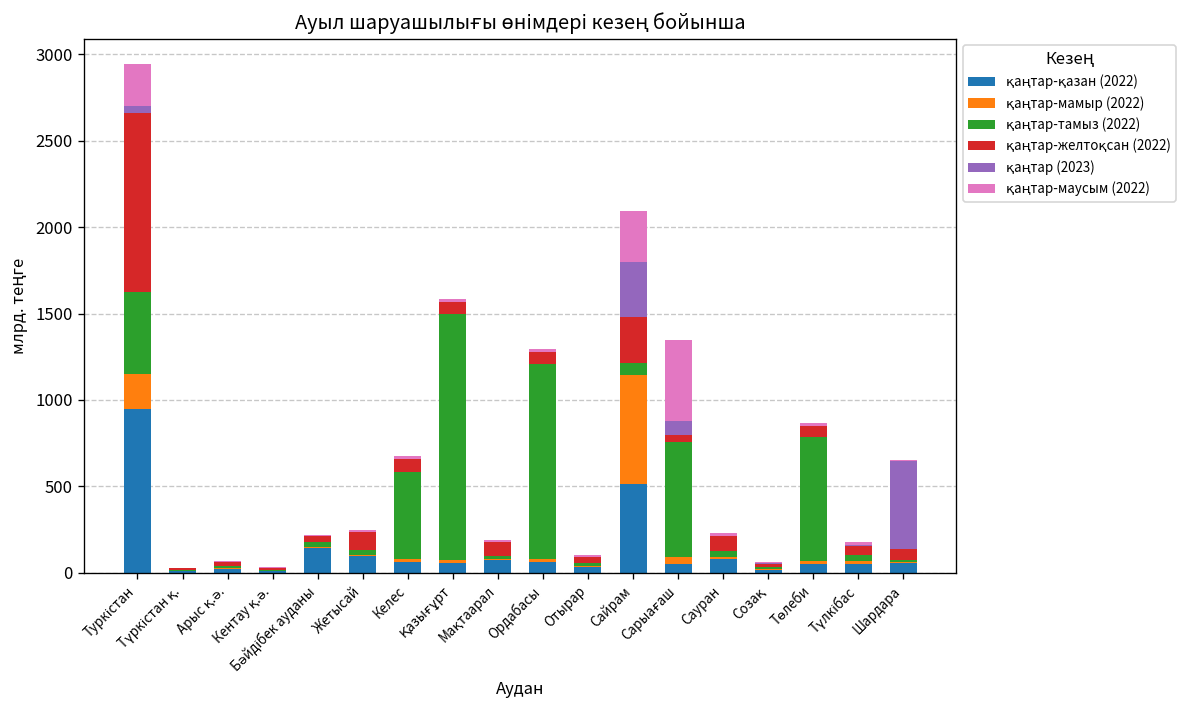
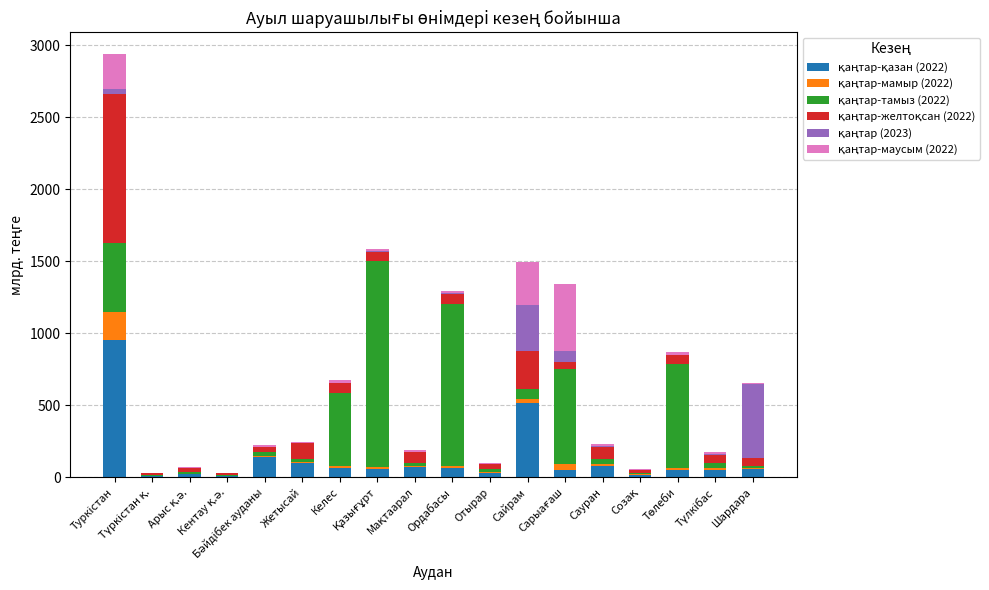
  {
    "қаңтар-қазан (2022)": {
      "Туркістан": 950,
      "Арыс қ.ә.": 20,
      "Бәйдібек ауданы": 140,
      "Жетысай": 100,
      "Келес": 60,
      "Қазығұрт": 60,
      "Мақтаарал": 70,
      "Ордабасы": 60,
      "Отырар": 30,
      "Сайрам": 520,
      "Сарыағаш": 50,
      "Сауран": 80,
      "Төлеби": 50,
      "Түлкібас": 50,
      "Шардара": 60
    },
    "қаңтар-мамыр (2022)": {
      "Туркістан": 200,
-     "Сайрам": 630,
+     "Сайрам": 30,
      "Сарыағаш": 40
    },
    "қаңтар-тамыз (2022)": {
      "Туркістан": 480,
      "Бәйдібек ауданы": 20,
      "Жетысай": 20,
      "Келес": 510,
      "Қазығұрт": 1430,
      "Ордабасы": 1130,
      "Сайрам": 70,
      "Сарыағаш": 670,
      "Сауран": 30,
      "Төлеби": 720,
      "Түлкібас": 30
    },
    "қаңтар-желтоқсан (2022)": {
      "Туркістан": 1040,
      "Арыс қ.ә.": 20,
      "Бәйдібек ауданы": 40,
      "Жетысай": 110,
      "Келес": 70,
      "Қазығұрт": 70,
      "Мақтаарал": 80,
      "Ордабасы": 70,
      "Отырар": 40,
      "Сайрам": 270,
      "Сарыағаш": 40,
      "Сауран": 90,
      "Созақ": 20,
      "Төлеби": 60,
      "Түлкібас": 60,
      "Шардара": 60
    },
    "қаңтар (2023)": {
      "Туркістан": 40,
      "Сайрам": 320,
      "Сарыағаш": 80,
      "Шардара": 510
    },
    "қаңтар-маусым (2022)": {
      "Туркістан": 240,
      "Қазығұрт": 20,
      "Ордабасы": 20,
      "Сайрам": 290,
      "Сарыағаш": 470
    }
  }
